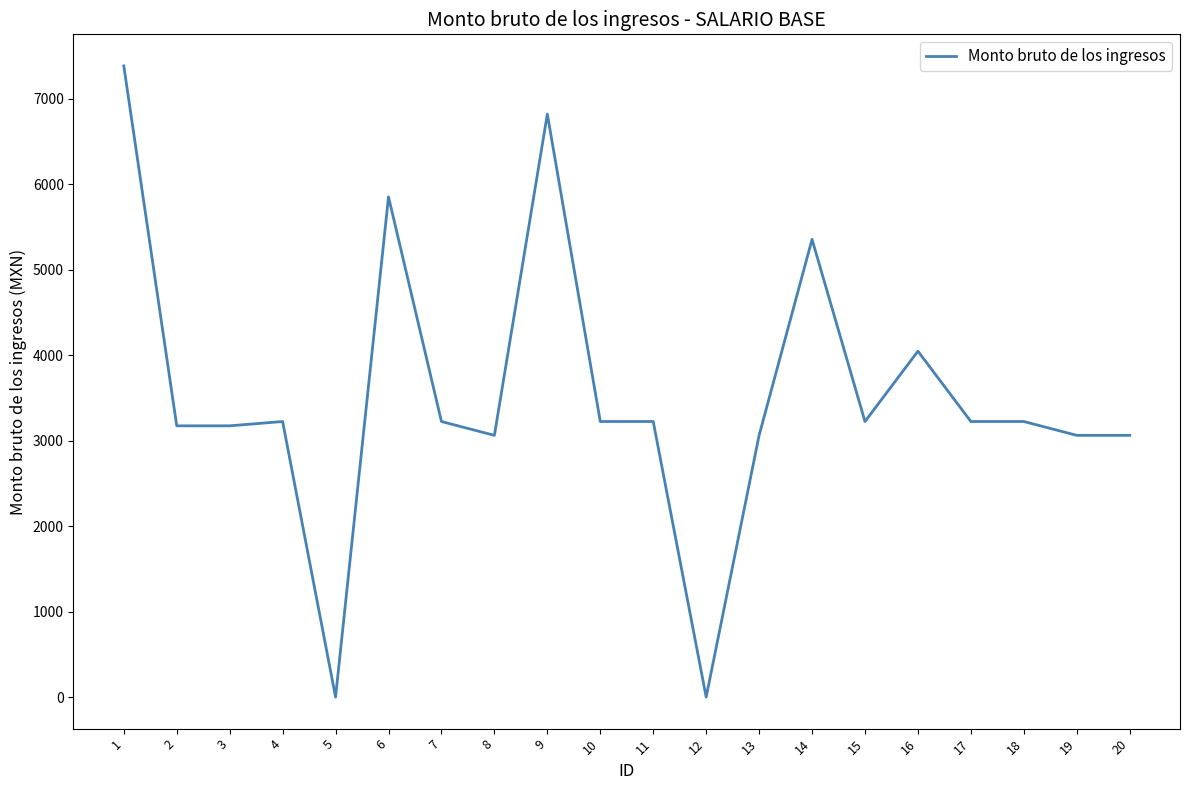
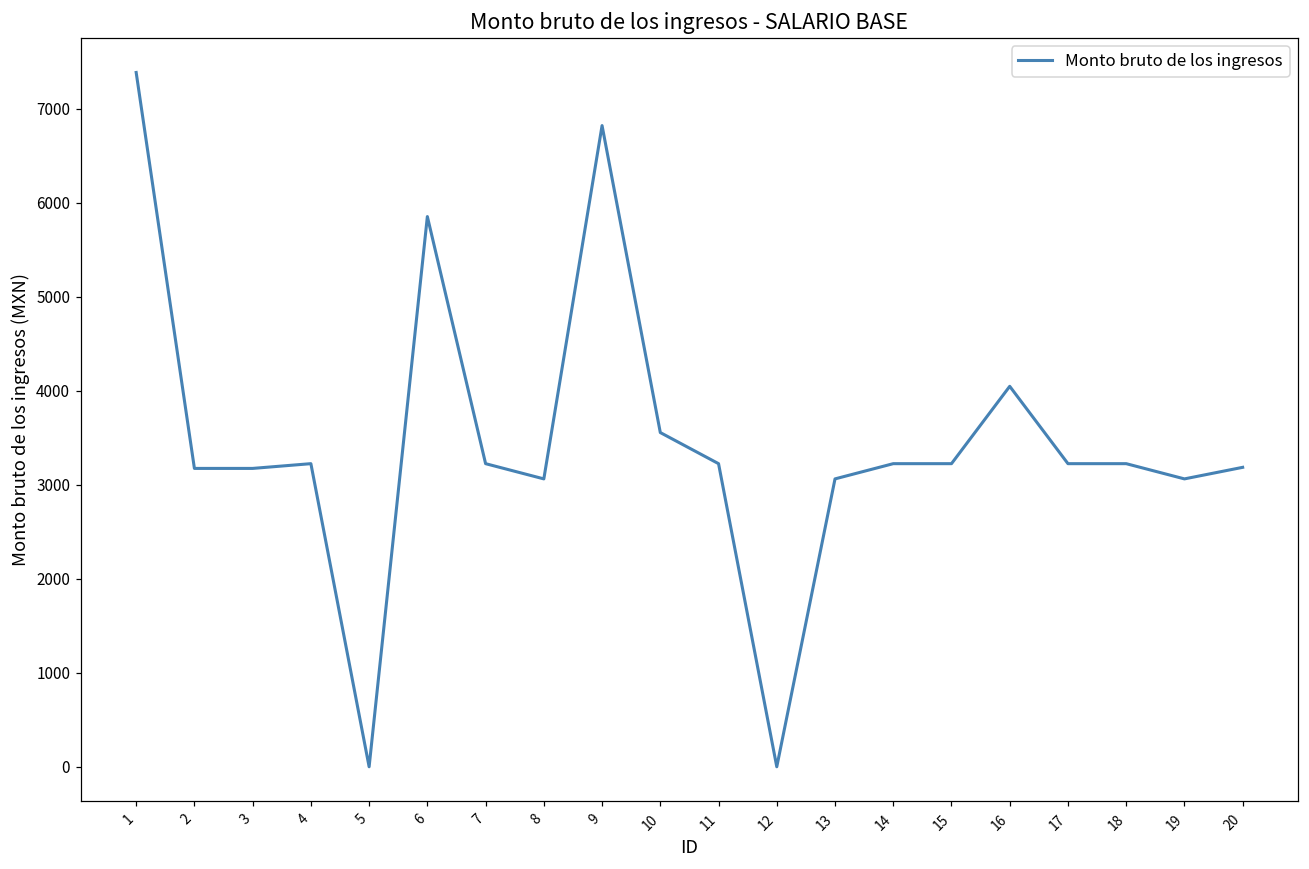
  {
    "1": 7400,
    "2": 3200,
    "3": 3200,
    "4": 3200,
    "5": 0,
    "6": 5900,
    "7": 3200,
    "8": 3100,
    "9": 6800,
-   "10": 3200,
+   "10": 3600,
    "11": 3200,
    "12": 0,
    "13": 3100,
-   "14": 5400,
+   "14": 3200,
    "15": 3200,
    "16": 4000,
    "17": 3200,
    "18": 3200,
    "19": 3100,
-   "20": 3100
+   "20": 3200
  }
